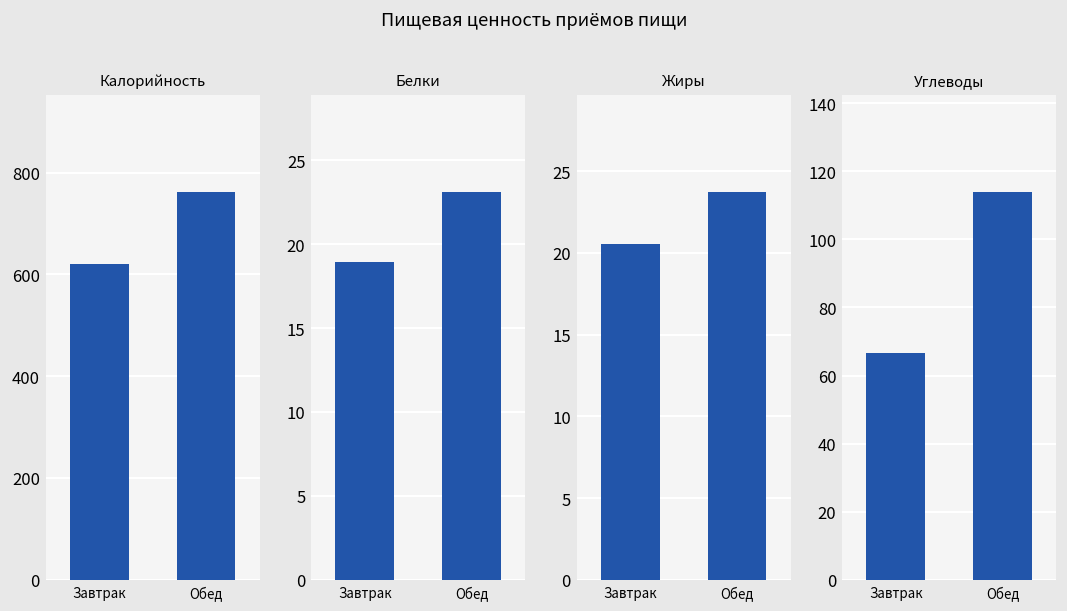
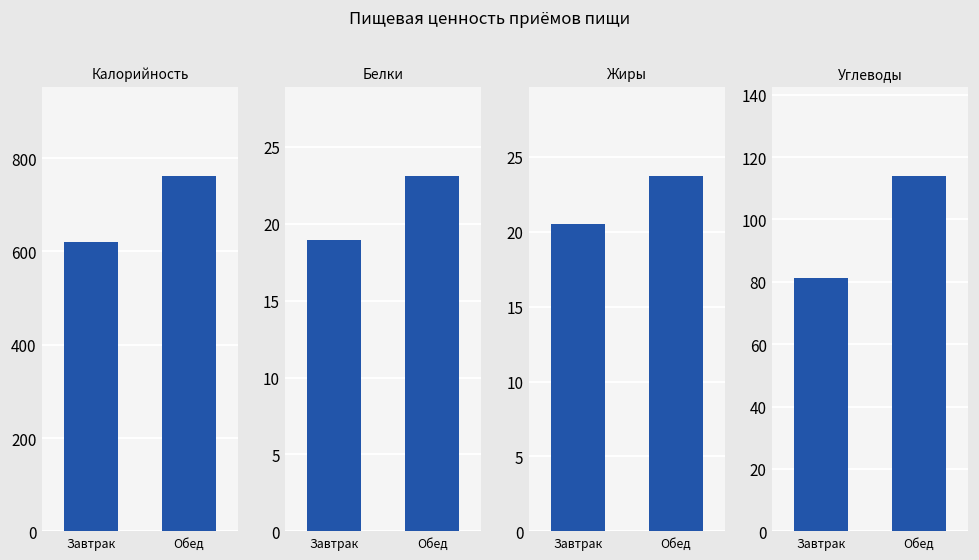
  {
    "Калорийность": {
      "Завтрак": 620,
      "Обед": 760
    },
    "Белки": {
      "Завтрак": 18.9,
      "Обед": 23.1
    },
    "Жиры": {
      "Завтрак": 20.5,
      "Обед": 23.7
    },
    "Углеводы": {
-     "Завтрак": 66,
+     "Завтрак": 81,
      "Обед": 114
    }
  }
